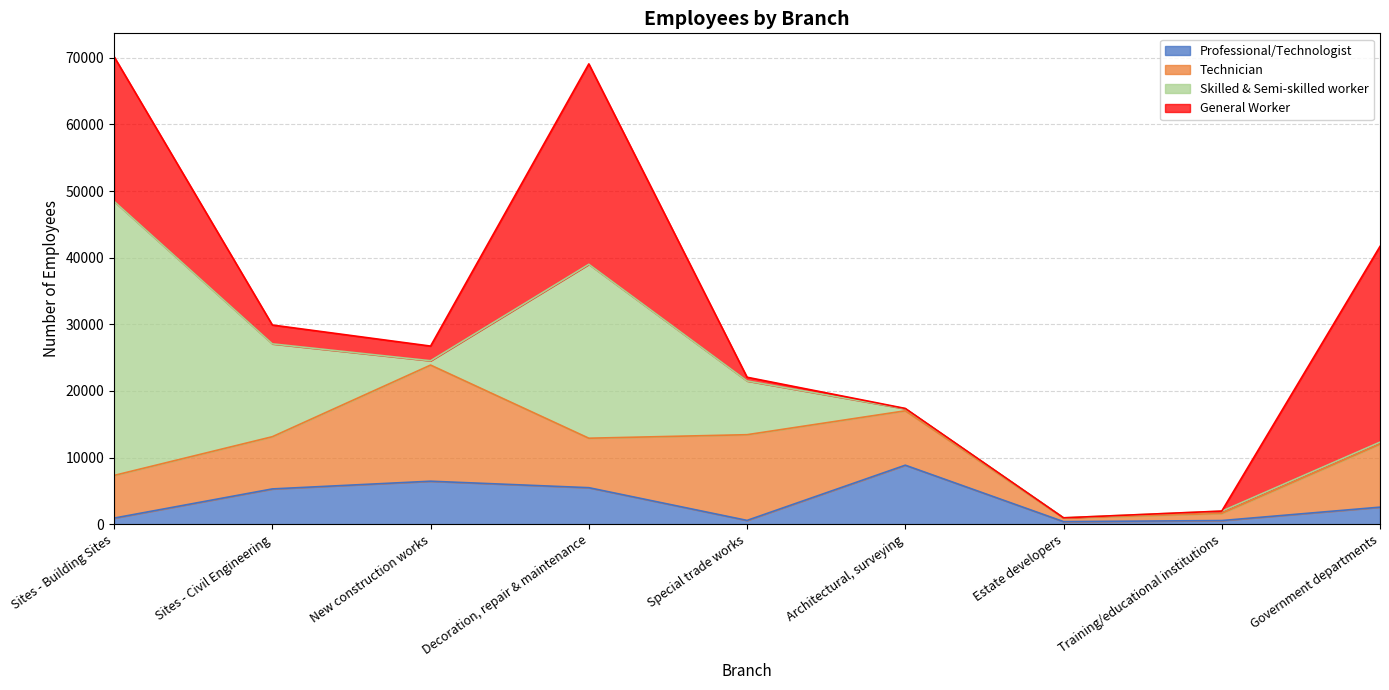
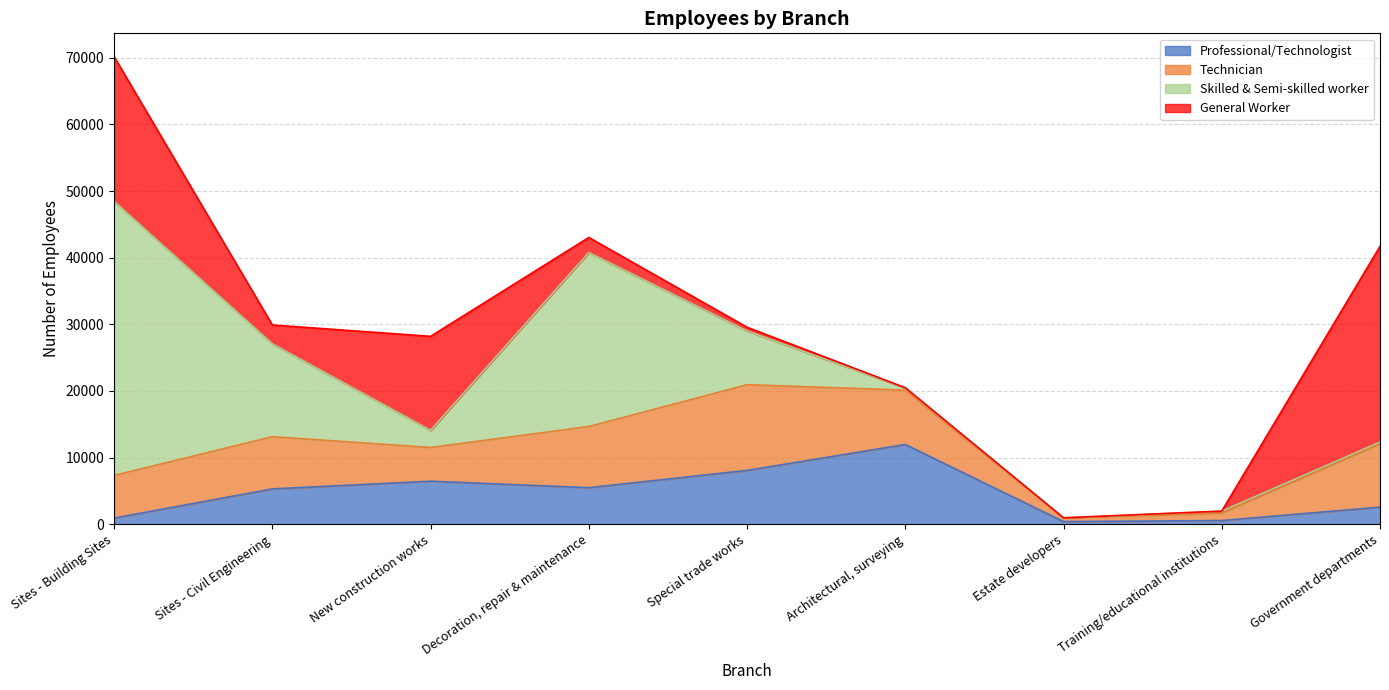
  {
    "Professional/Technologist": {
      "Sites - Building Sites": 1000,
      "Sites - Civil Engineering": 5000,
      "New construction works": 6000,
      "Decoration, repair & maintenance": 5000,
-     "Special trade works": 1000,
-     "Architectural, surveying": 9000,
+     "Special trade works": 8000,
+     "Architectural, surveying": 12000,
      "Estate developers": 0,
      "Training/educational institutions": 1000,
      "Government departments": 3000
    },
    "Technician": {
      "Sites - Building Sites": 6000,
      "Sites - Civil Engineering": 8000,
-     "New construction works": 17000,
-     "Decoration, repair & maintenance": 7000,
+     "New construction works": 5000,
+     "Decoration, repair & maintenance": 9000,
      "Special trade works": 13000
    },
    "Skilled & Semi-skilled worker": {
      "Sites - Building Sites": 41000,
      "Sites - Civil Engineering": 14000,
-     "New construction works": 1000,
+     "New construction works": 3000,
      "Decoration, repair & maintenance": 26000,
      "Special trade works": 8000
    },
    "General Worker": {
      "Sites - Building Sites": 22000,
      "Sites - Civil Engineering": 3000,
-     "New construction works": 2000,
-     "Decoration, repair & maintenance": 30000,
+     "New construction works": 14000,
+     "Decoration, repair & maintenance": 2000,
      "Special trade works": 1000,
      "Government departments": 29000
    }
  }
